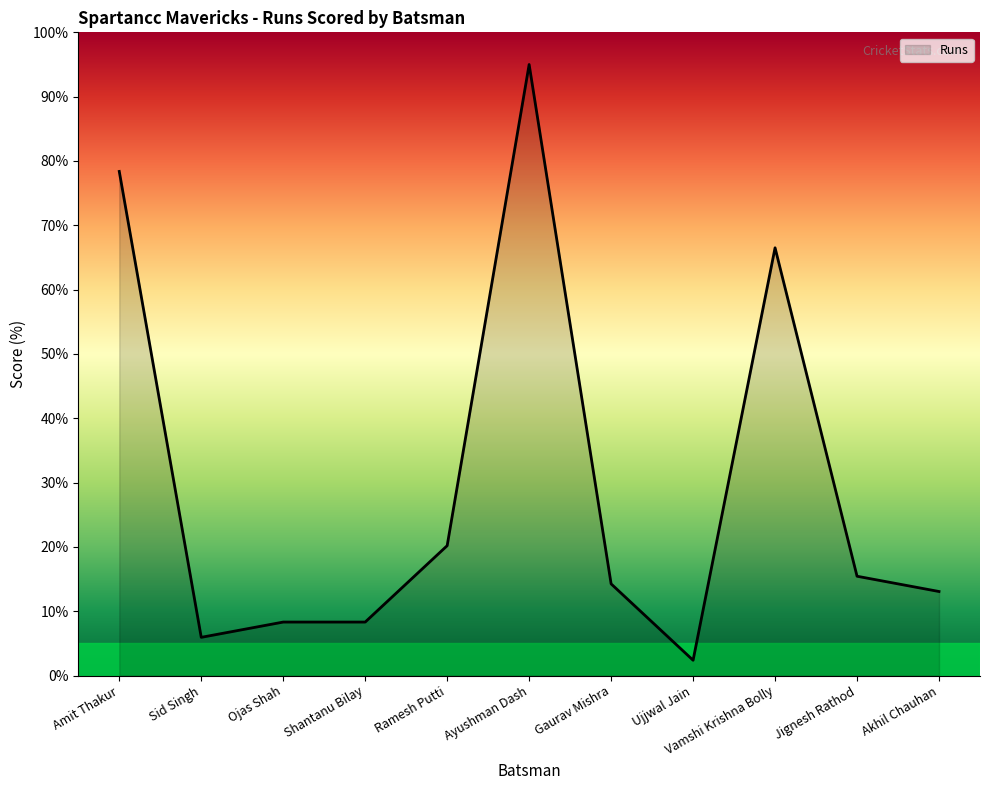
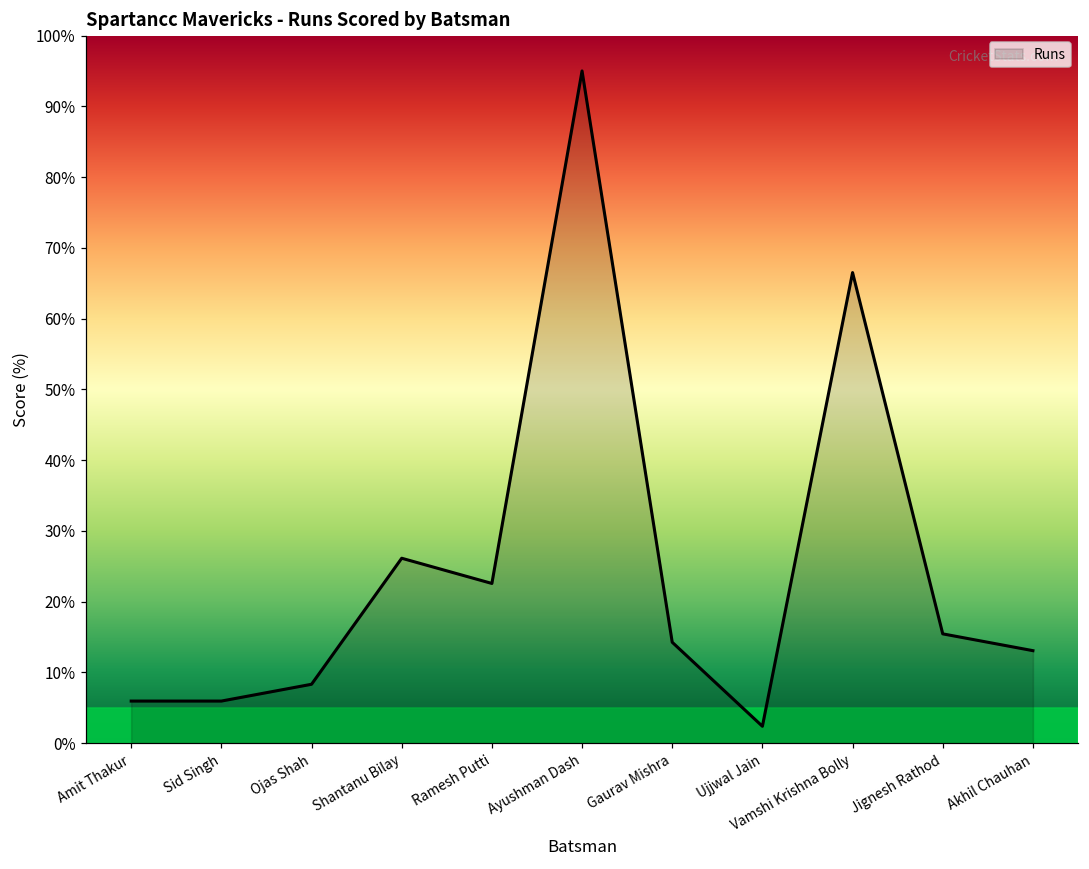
  {
-   "Amit Thakur": "78%",
+   "Amit Thakur": "6%",
    "Sid Singh": "6%",
    "Ojas Shah": "8%",
-   "Shantanu Bilay": "8%",
-   "Ramesh Putti": "20%",
+   "Shantanu Bilay": "26%",
+   "Ramesh Putti": "23%",
    "Ayushman Dash": "95%",
    "Gaurav Mishra": "14%",
    "Vamshi Krishna Bolly": "67%",
    "Jignesh Rathod": "15%",
    "Akhil Chauhan": "13%"
  }
